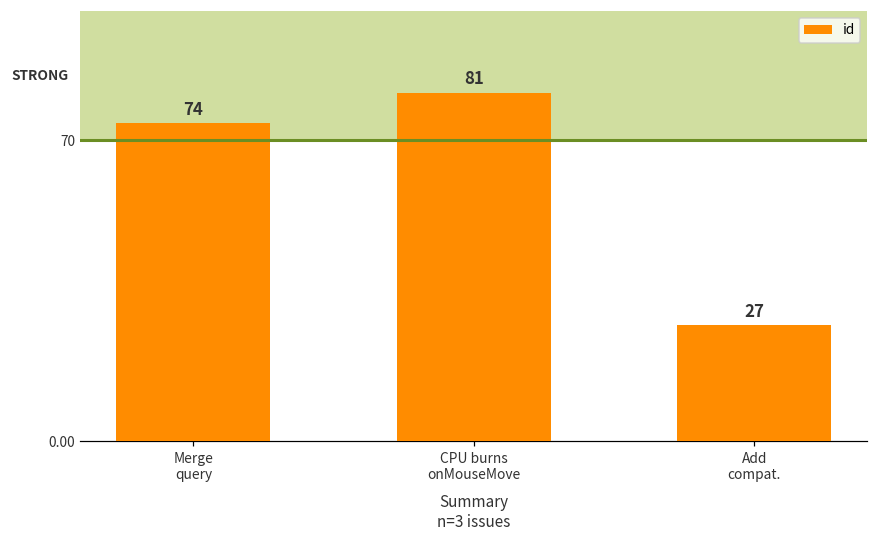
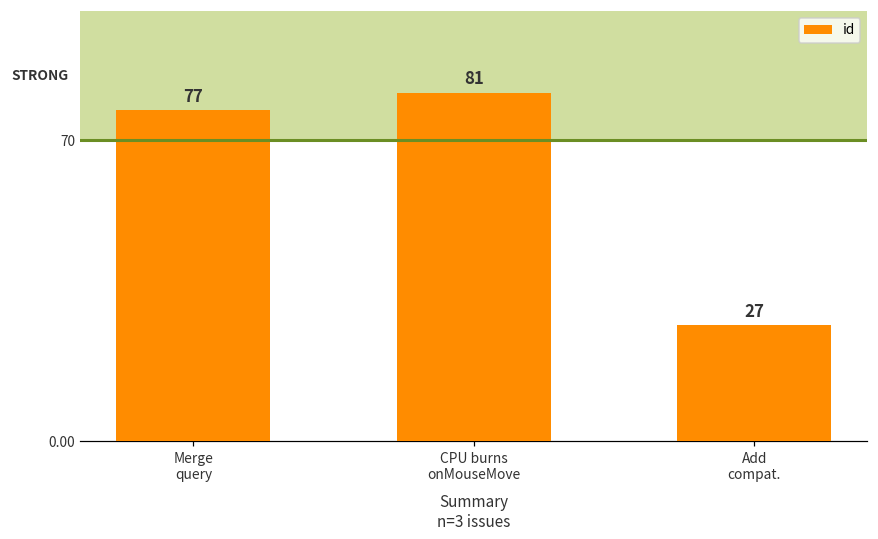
  {
-   "Merge query": 74,
+   "Merge query": 77,
    "CPU burns onMouseMove": 81,
    "Add compat.": 27
  }
